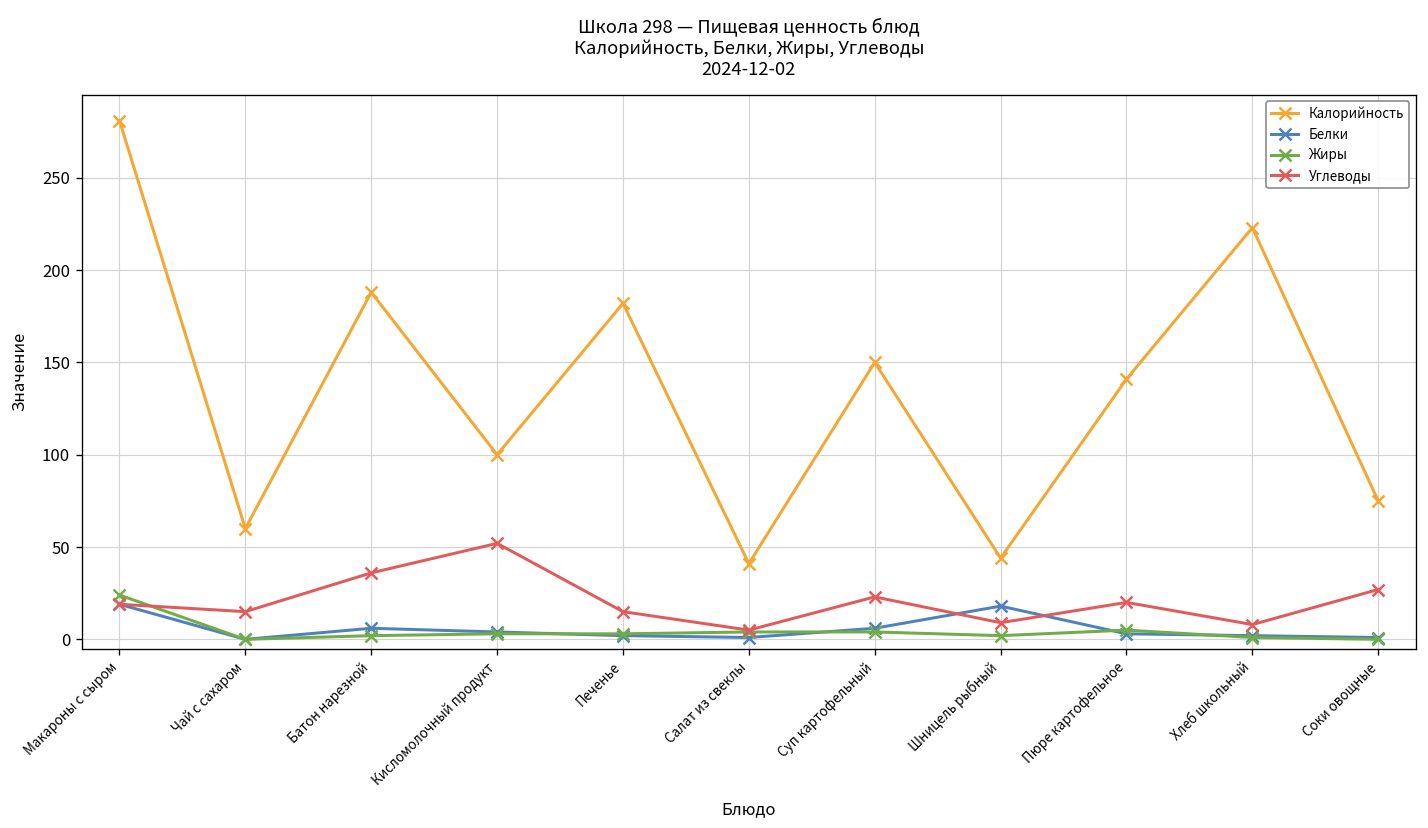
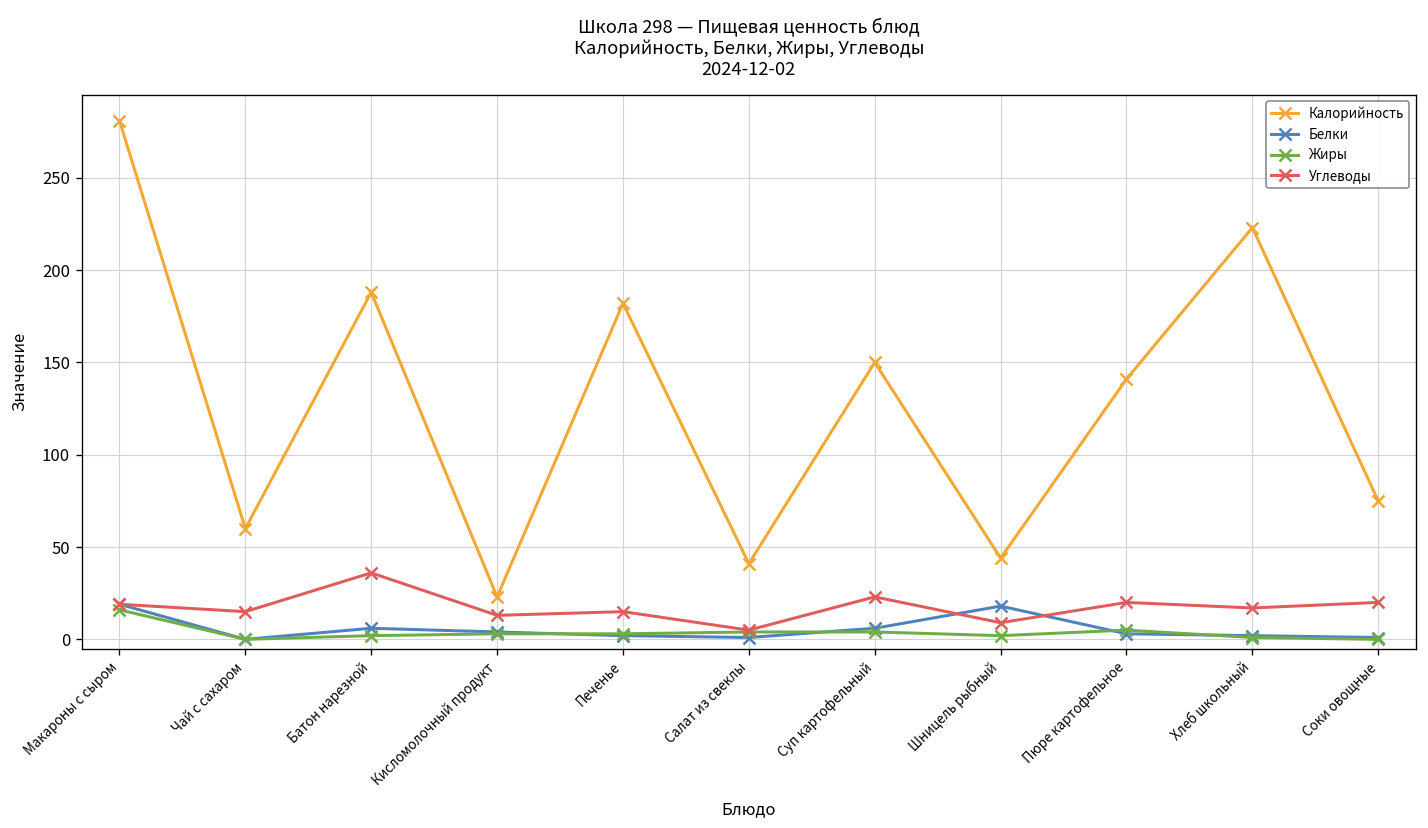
  {
    "Калорийность": {
      "Макароны с сыром": 281,
      "Чай с сахаром": 60,
      "Батон нарезной": 188,
-     "Кисломолочный продукт": 100,
+     "Кисломолочный продукт": 23,
      "Печенье": 182,
      "Салат из свеклы": 41,
      "Суп картофельный": 150,
      "Шницель рыбный": 44,
      "Пюре картофельное": 141,
      "Хлеб школьный": 223,
      "Соки овощные": 75
    },
    "Белки": {
      "Батон нарезной": 6,
      "Салат из свеклы": 1,
      "Суп картофельный": 6,
      "Шницель рыбный": 18,
      "Пюре картофельное": 3
    },
    "Жиры": {
-     "Макароны с сыром": 24,
+     "Макароны с сыром": 16,
      "Батон нарезной": 2,
      "Суп картофельный": 4,
      "Шницель рыбный": 2,
      "Пюре картофельное": 5
    },
    "Углеводы": {
      "Чай с сахаром": 15,
      "Батон нарезной": 36,
-     "Кисломолочный продукт": 52,
+     "Кисломолочный продукт": 13,
      "Печенье": 15,
      "Суп картофельный": 23,
      "Шницель рыбный": 9,
      "Пюре картофельное": 20,
-     "Хлеб школьный": 8,
-     "Соки овощные": 27
+     "Хлеб школьный": 17,
+     "Соки овощные": 20
    }
  }
